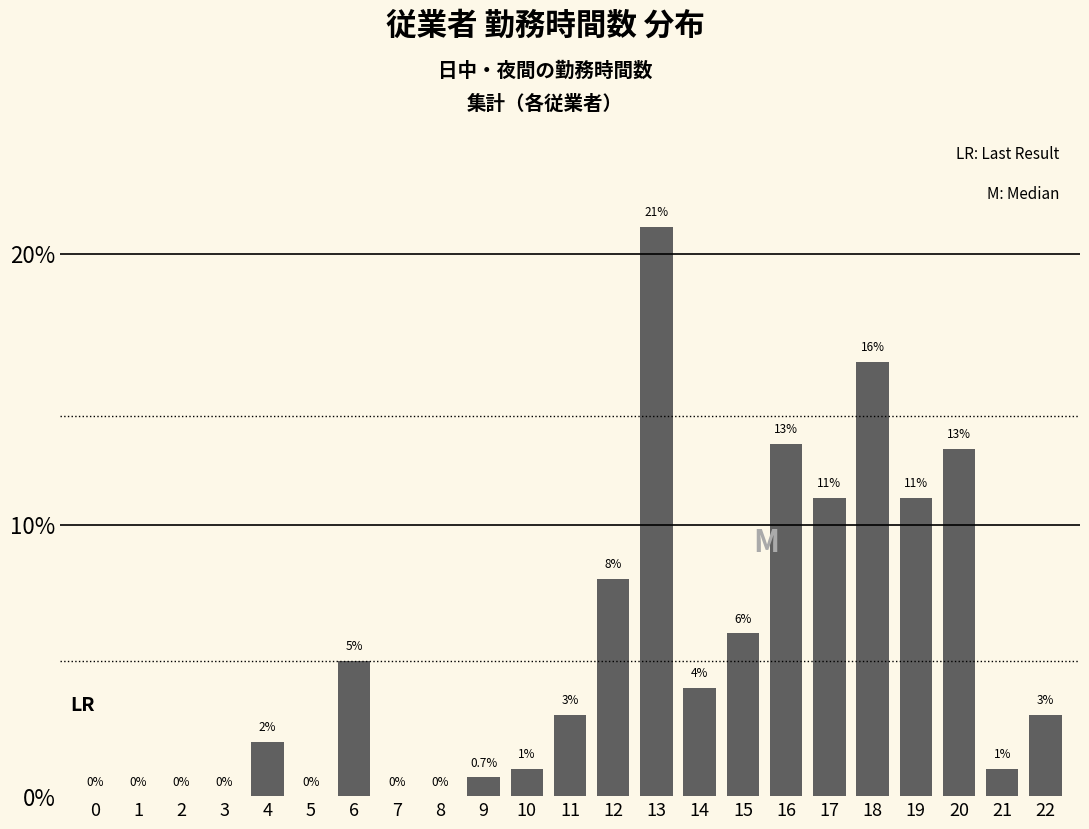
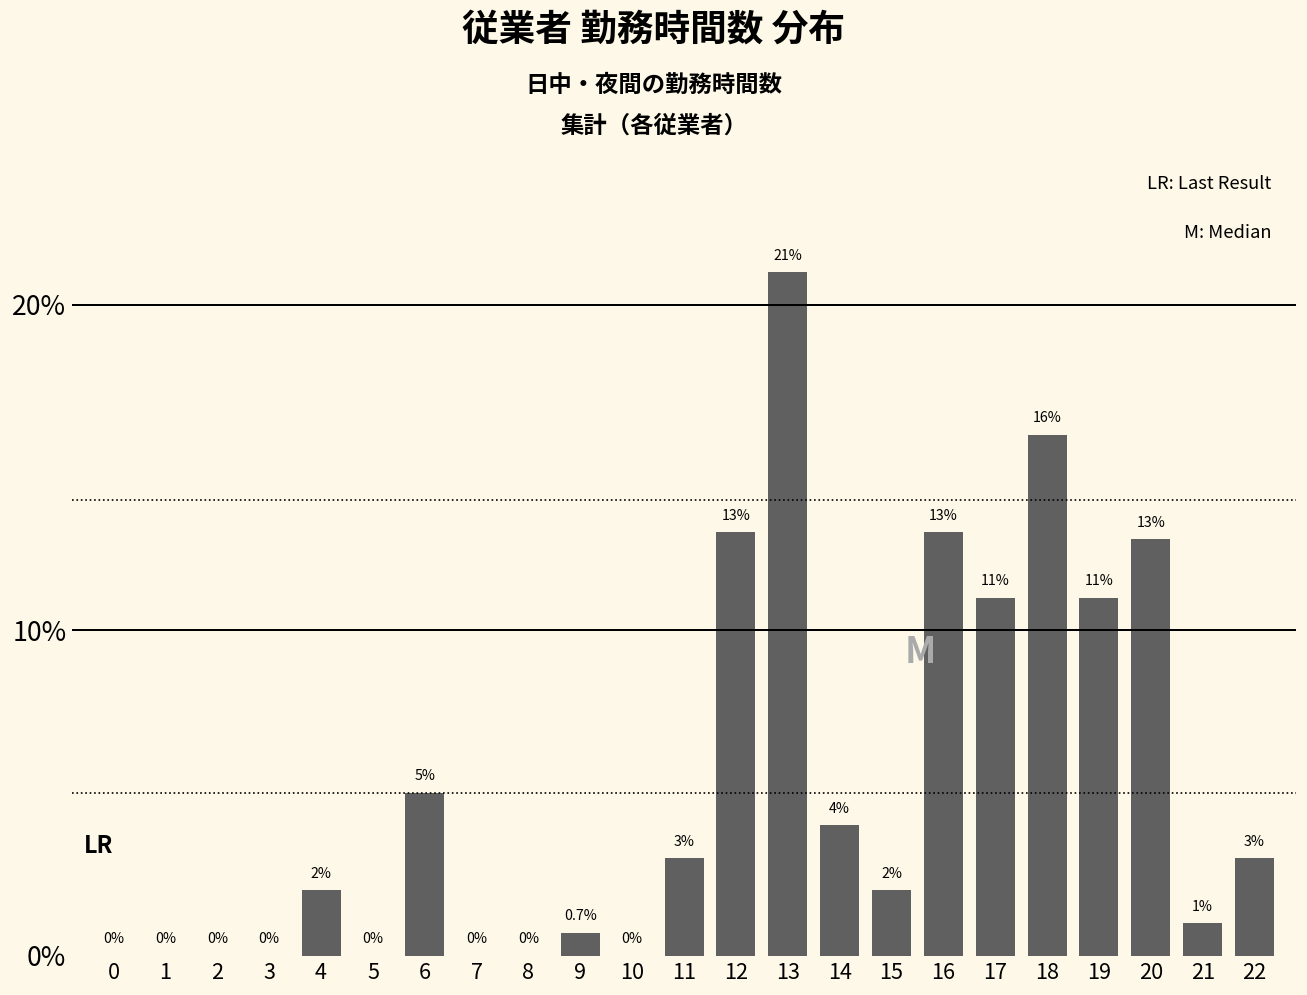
  {
    "0": "0%",
    "1": "0%",
    "2": "0%",
    "3": "0%",
    "4": "2%",
    "5": "0%",
    "6": "5%",
    "7": "0%",
    "8": "0%",
    "9": "0.7%",
-   "10": "1%",
+   "10": "0%",
    "11": "3%",
-   "12": "8%",
+   "12": "13%",
    "13": "21%",
    "14": "4%",
-   "15": "6%",
+   "15": "2%",
    "16": "13%",
    "17": "11%",
    "18": "16%",
    "19": "11%",
    "20": "13%",
    "21": "1%",
    "22": "3%"
  }
